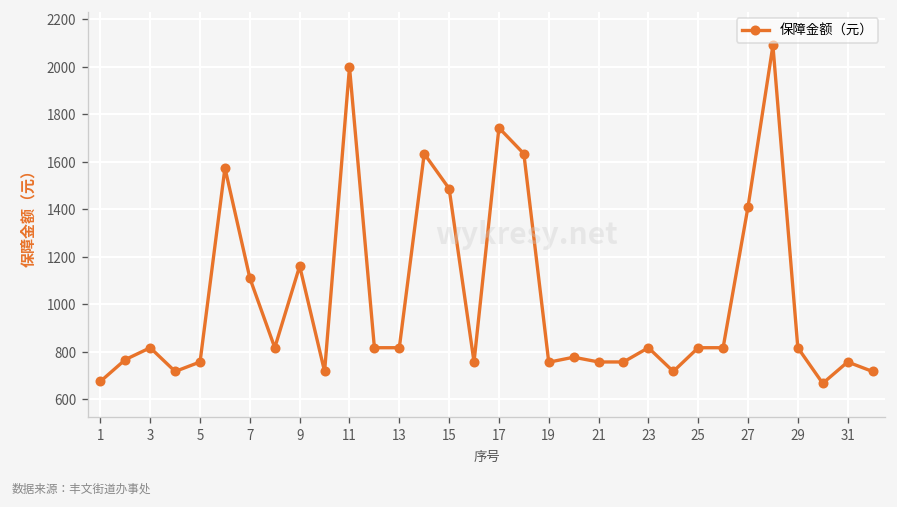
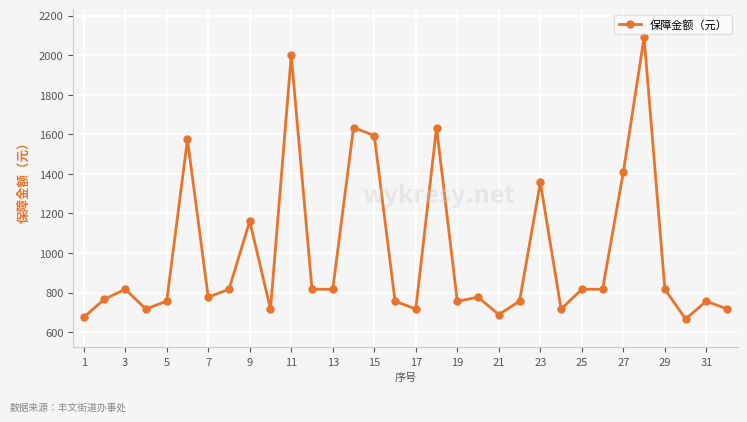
  {
    "1": 680,
    "3": 820,
    "5": 760,
-   "7": 1110,
+   "7": 780,
    "9": 1160,
    "11": 2000,
    "13": 820,
-   "15": 1490,
-   "17": 1740,
+   "15": 1590,
+   "17": 720,
    "19": 760,
-   "21": 760,
-   "23": 820,
+   "21": 690,
+   "23": 1360,
    "25": 820,
    "27": 1410,
    "29": 820,
    "31": 760
  }
